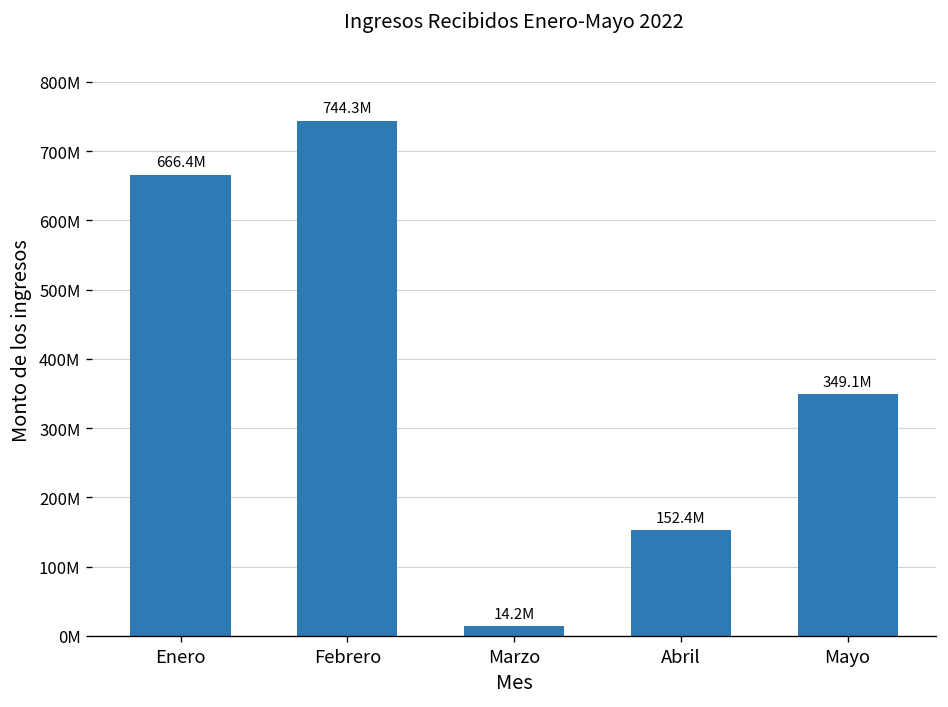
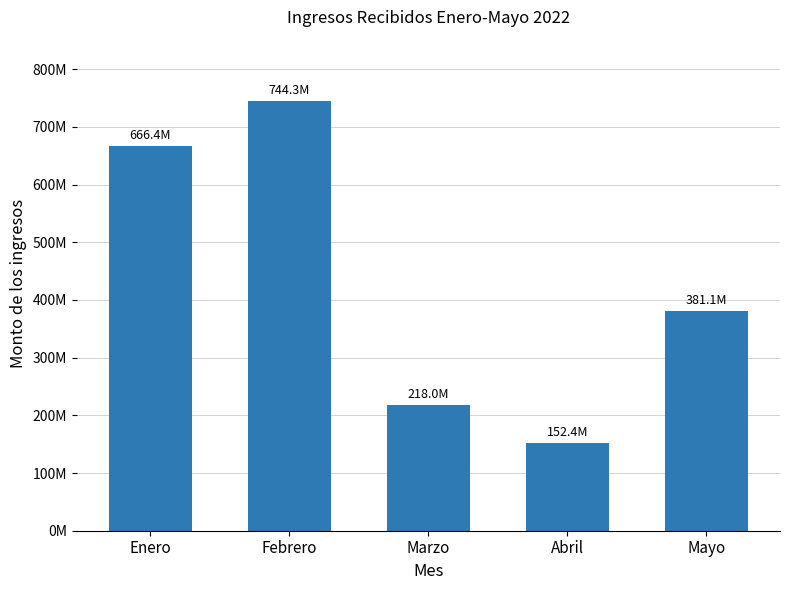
  {
    "Enero": "666.4M",
    "Febrero": "744.3M",
-   "Marzo": "14.2M",
+   "Marzo": "218.0M",
    "Abril": "152.4M",
-   "Mayo": "349.1M"
+   "Mayo": "381.1M"
  }
